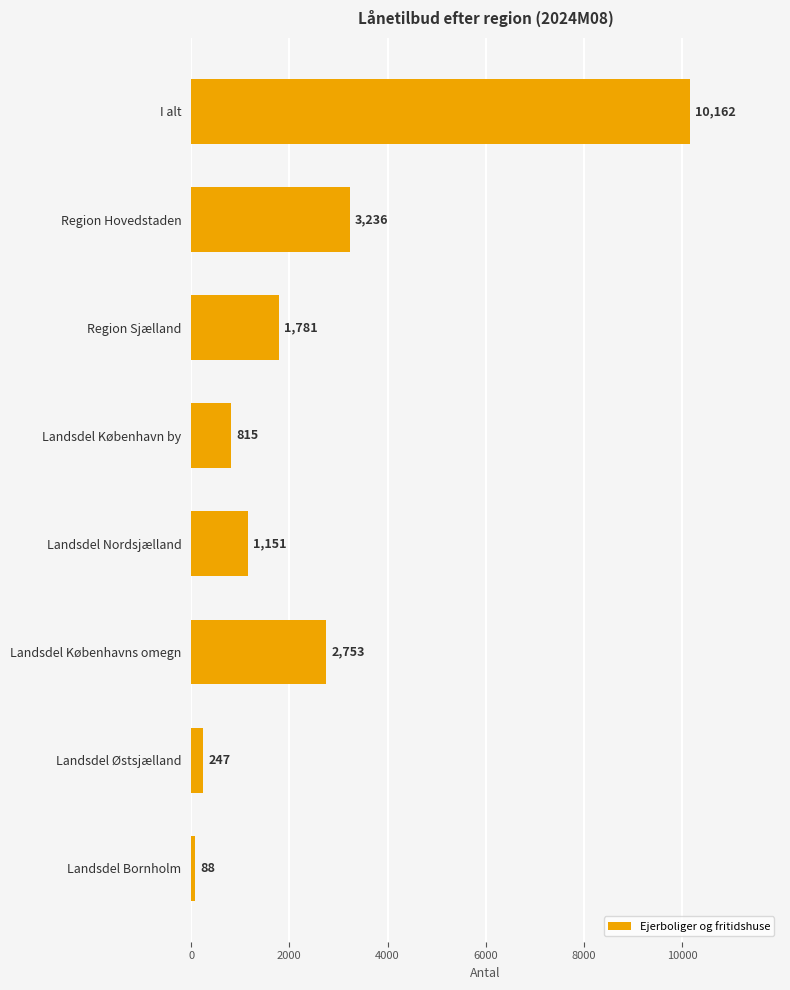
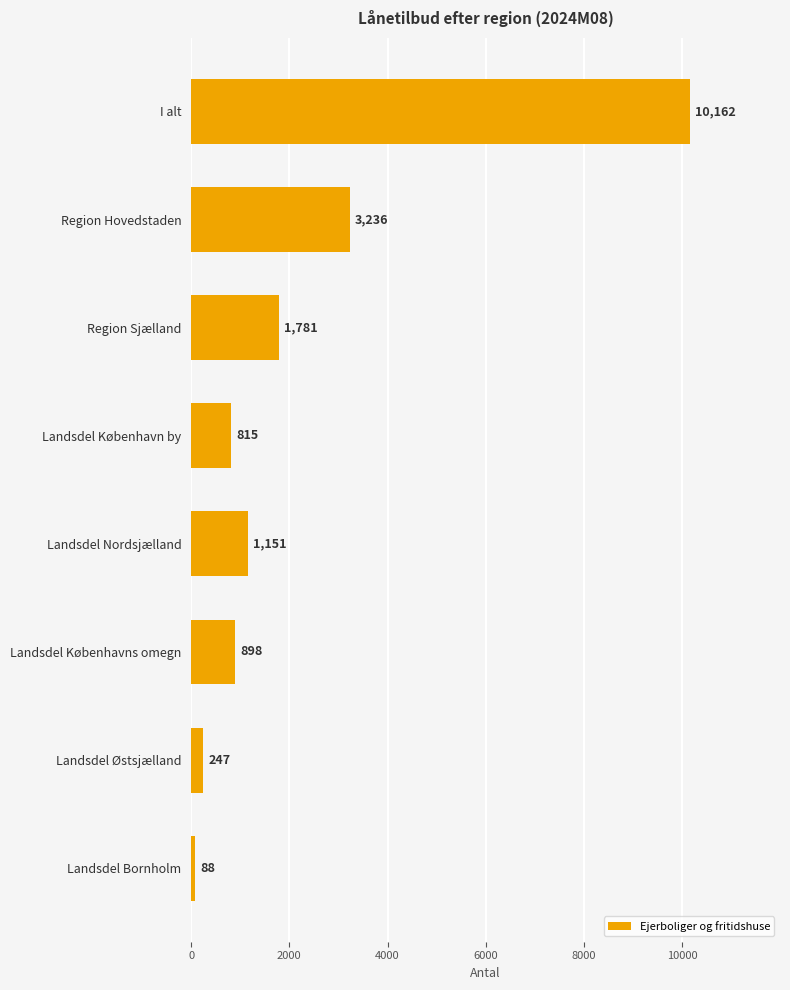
  {
    "I alt": "10,162",
    "Region Hovedstaden": "3,236",
    "Region Sjælland": "1,781",
    "Landsdel København by": "815",
    "Landsdel Nordsjælland": "1,151",
-   "Landsdel Københavns omegn": "2,753",
+   "Landsdel Københavns omegn": "898",
    "Landsdel Østsjælland": "247",
    "Landsdel Bornholm": "88"
  }
